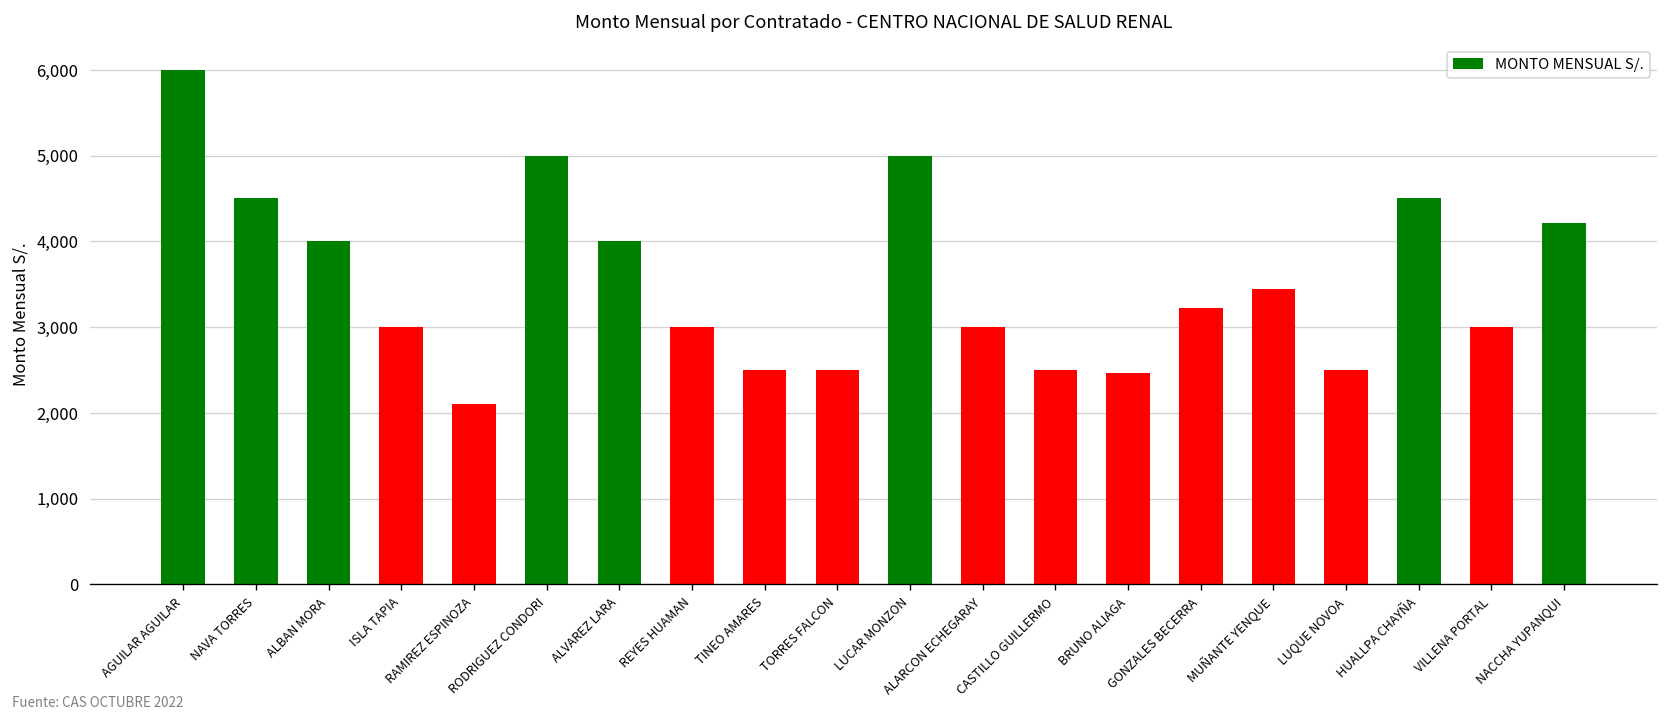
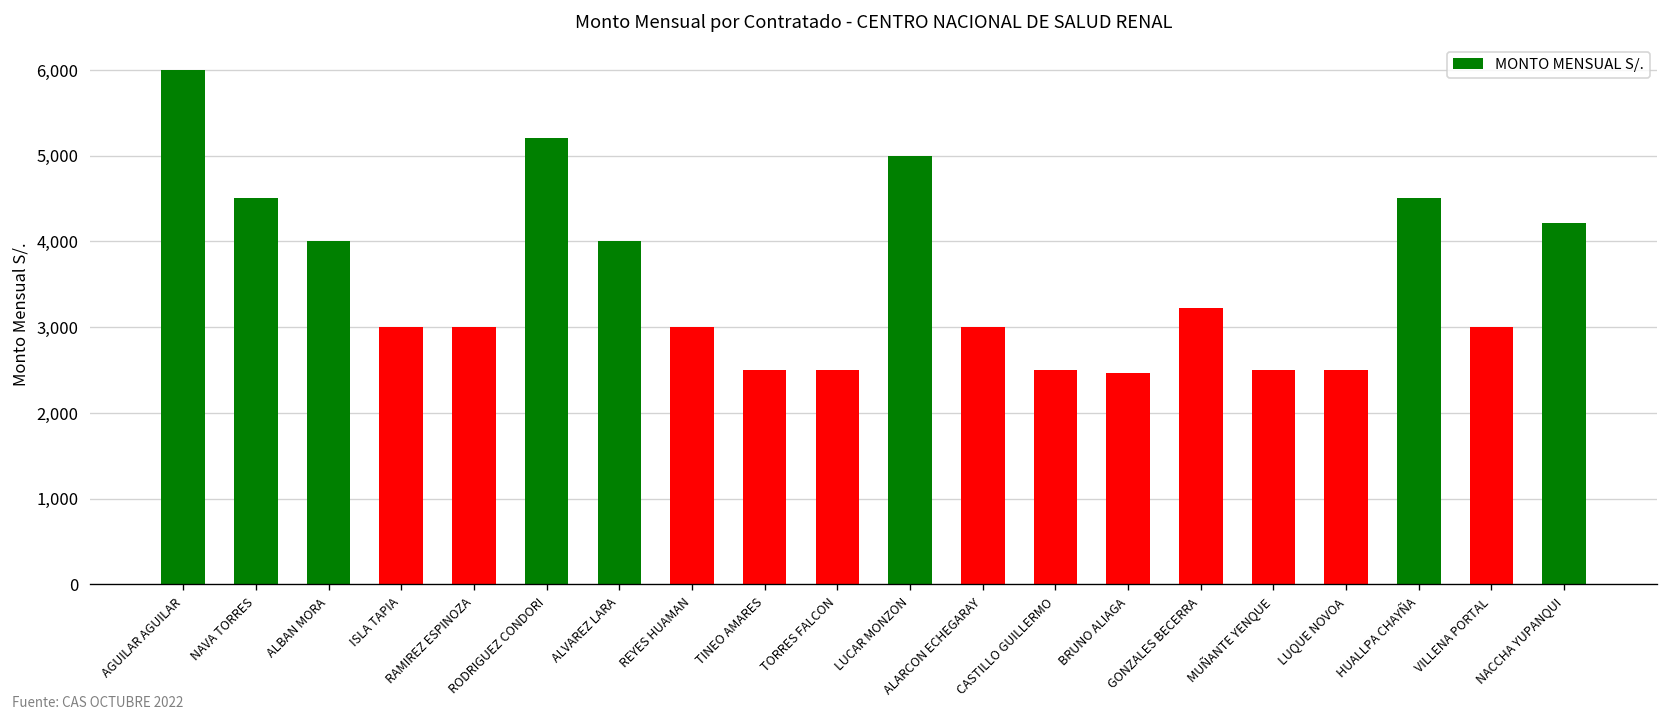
  {
    "AGUILAR AGUILAR": "6,000",
    "NAVA TORRES": "4,500",
    "ALBAN MORA": "4,000",
    "ISLA TAPIA": "3,000",
-   "RAMIREZ ESPINOZA": "2,100",
-   "RODRIGUEZ CONDORI": "5,000",
+   "RAMIREZ ESPINOZA": "3,000",
+   "RODRIGUEZ CONDORI": "5,200",
    "ALVAREZ LARA": "4,000",
    "REYES HUAMAN": "3,000",
    "TINEO AMARES": "2,500",
    "TORRES FALCON": "2,500",
    "LUCAR MONZON": "5,000",
    "ALARCON ECHEGARAY": "3,000",
    "CASTILLO GUILLERMO": "2,500",
    "BRUNO ALIAGA": "2,500",
    "GONZALES BECERRA": "3,200",
-   "MUÑANTE YENQUE": "3,400",
+   "MUÑANTE YENQUE": "2,500",
    "LUQUE NOVOA": "2,500",
    "HUALLPA CHAYÑA": "4,500",
    "VILLENA PORTAL": "3,000",
    "NACCHA YUPANQUI": "4,200"
  }
